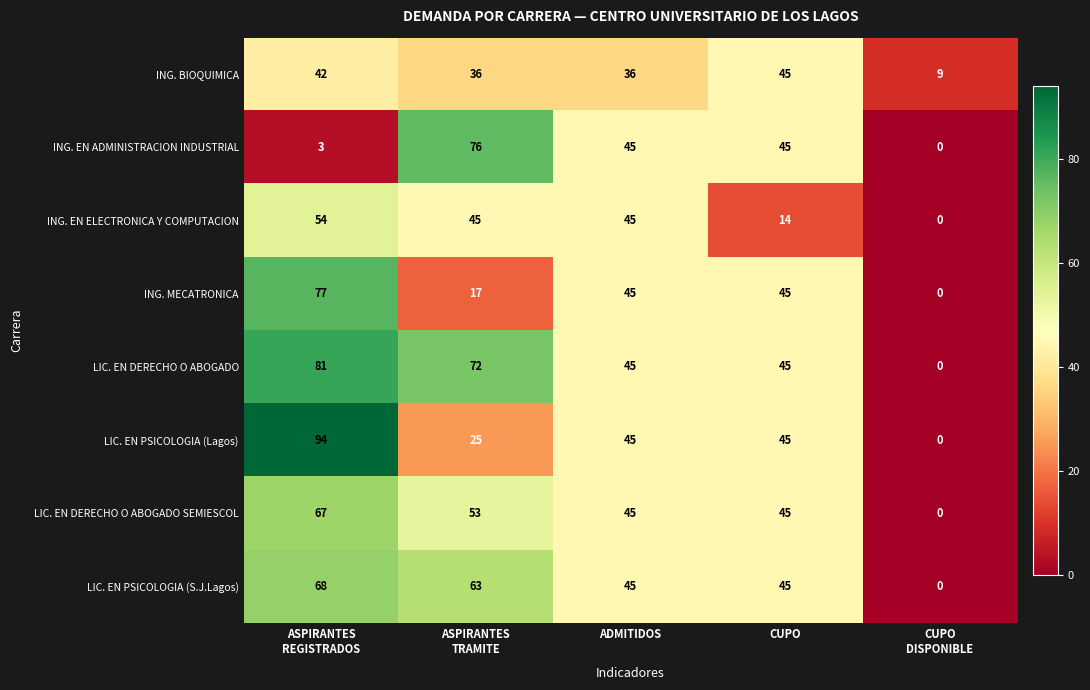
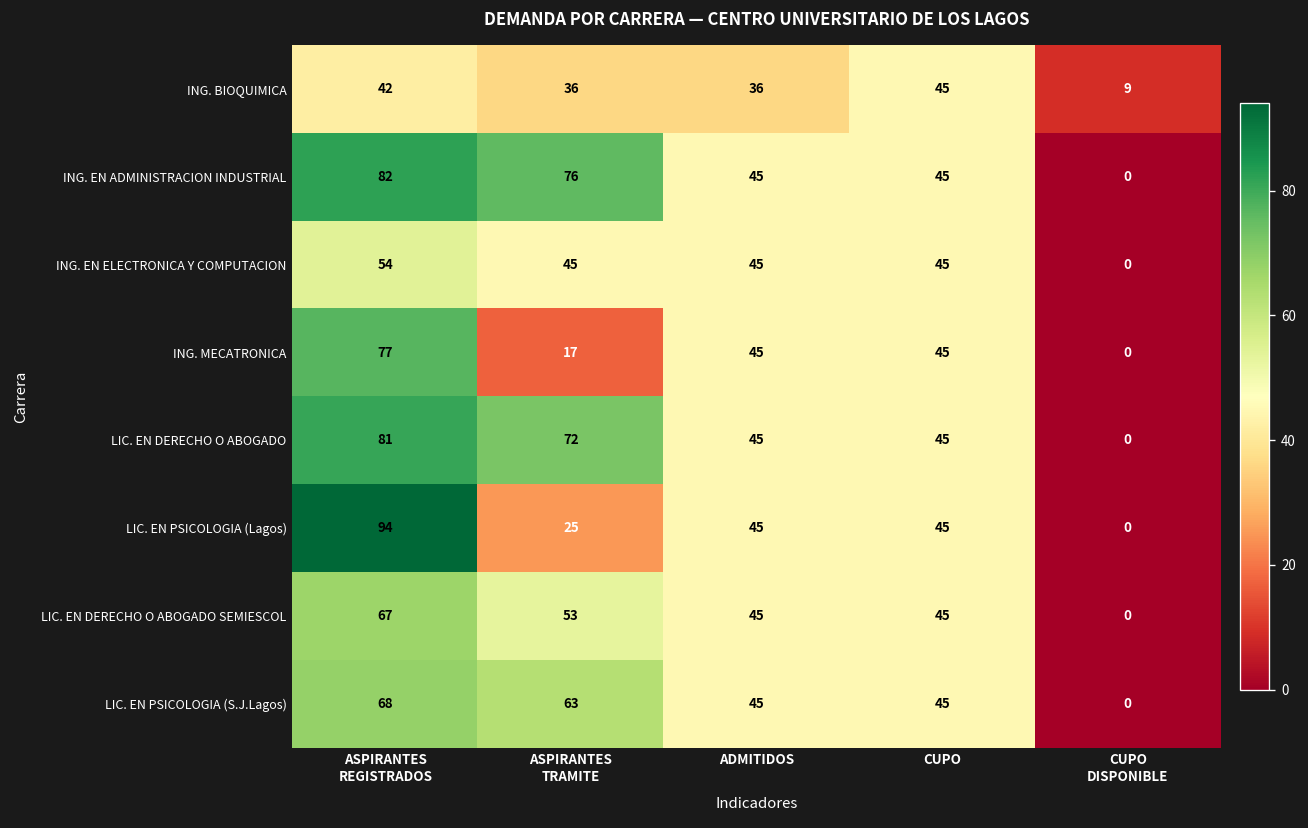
  {
    "ING. BIOQUIMICA": {
      "ASPIRANTES REGISTRADOS": 42,
      "ASPIRANTES TRAMITE": 36,
      "ADMITIDOS": 36,
      "CUPO": 45,
      "CUPO DISPONIBLE": 9
    },
    "ING. EN ADMINISTRACION INDUSTRIAL": {
-     "ASPIRANTES REGISTRADOS": 3,
+     "ASPIRANTES REGISTRADOS": 82,
      "ASPIRANTES TRAMITE": 76,
      "ADMITIDOS": 45,
      "CUPO": 45,
      "CUPO DISPONIBLE": 0
    },
    "ING. EN ELECTRONICA Y COMPUTACION": {
      "ASPIRANTES REGISTRADOS": 54,
      "ASPIRANTES TRAMITE": 45,
      "ADMITIDOS": 45,
-     "CUPO": 14,
+     "CUPO": 45,
      "CUPO DISPONIBLE": 0
    },
    "ING. MECATRONICA": {
      "ASPIRANTES REGISTRADOS": 77,
      "ASPIRANTES TRAMITE": 17,
      "ADMITIDOS": 45,
      "CUPO": 45,
      "CUPO DISPONIBLE": 0
    },
    "LIC. EN DERECHO O ABOGADO": {
      "ASPIRANTES REGISTRADOS": 81,
      "ASPIRANTES TRAMITE": 72,
      "ADMITIDOS": 45,
      "CUPO": 45,
      "CUPO DISPONIBLE": 0
    },
    "LIC. EN PSICOLOGIA (Lagos)": {
      "ASPIRANTES REGISTRADOS": 94,
      "ASPIRANTES TRAMITE": 25,
      "ADMITIDOS": 45,
      "CUPO": 45,
      "CUPO DISPONIBLE": 0
    },
    "LIC. EN DERECHO O ABOGADO SEMIESCOL": {
      "ASPIRANTES REGISTRADOS": 67,
      "ASPIRANTES TRAMITE": 53,
      "ADMITIDOS": 45,
      "CUPO": 45,
      "CUPO DISPONIBLE": 0
    },
    "LIC. EN PSICOLOGIA (S.J.Lagos)": {
      "ASPIRANTES REGISTRADOS": 68,
      "ASPIRANTES TRAMITE": 63,
      "ADMITIDOS": 45,
      "CUPO": 45,
      "CUPO DISPONIBLE": 0
    }
  }
